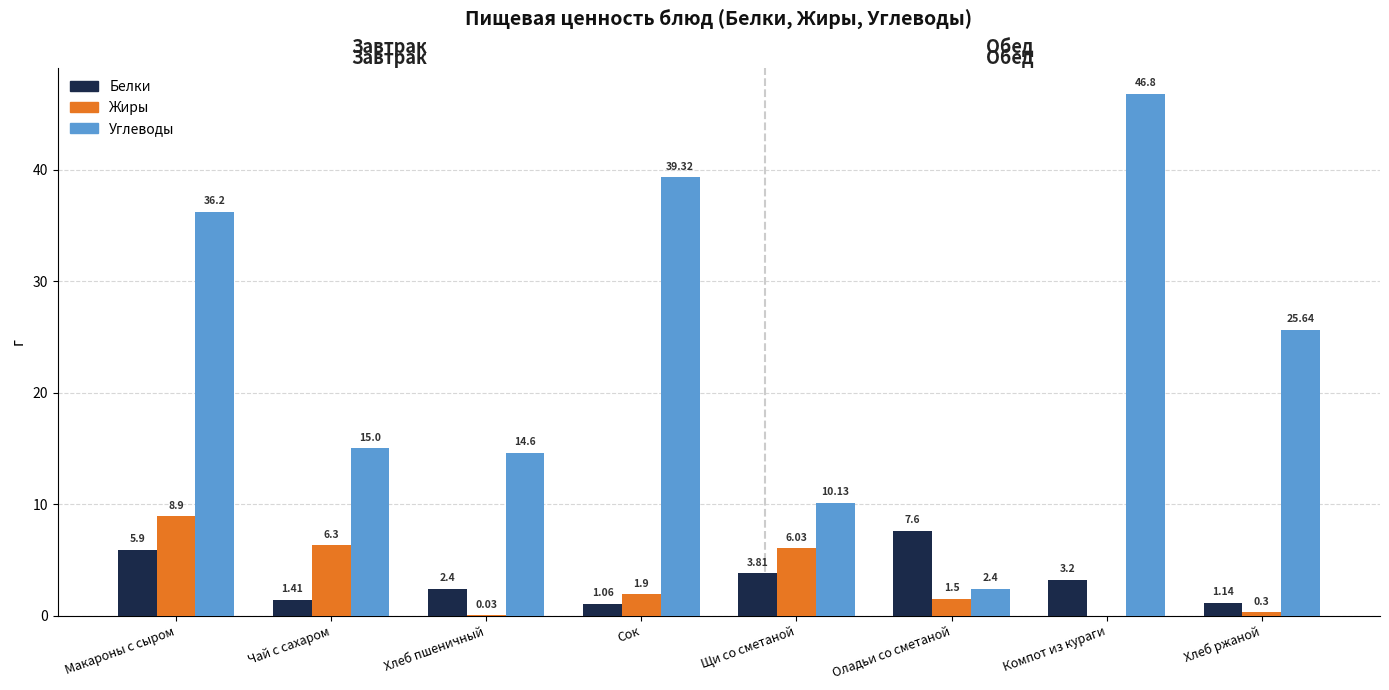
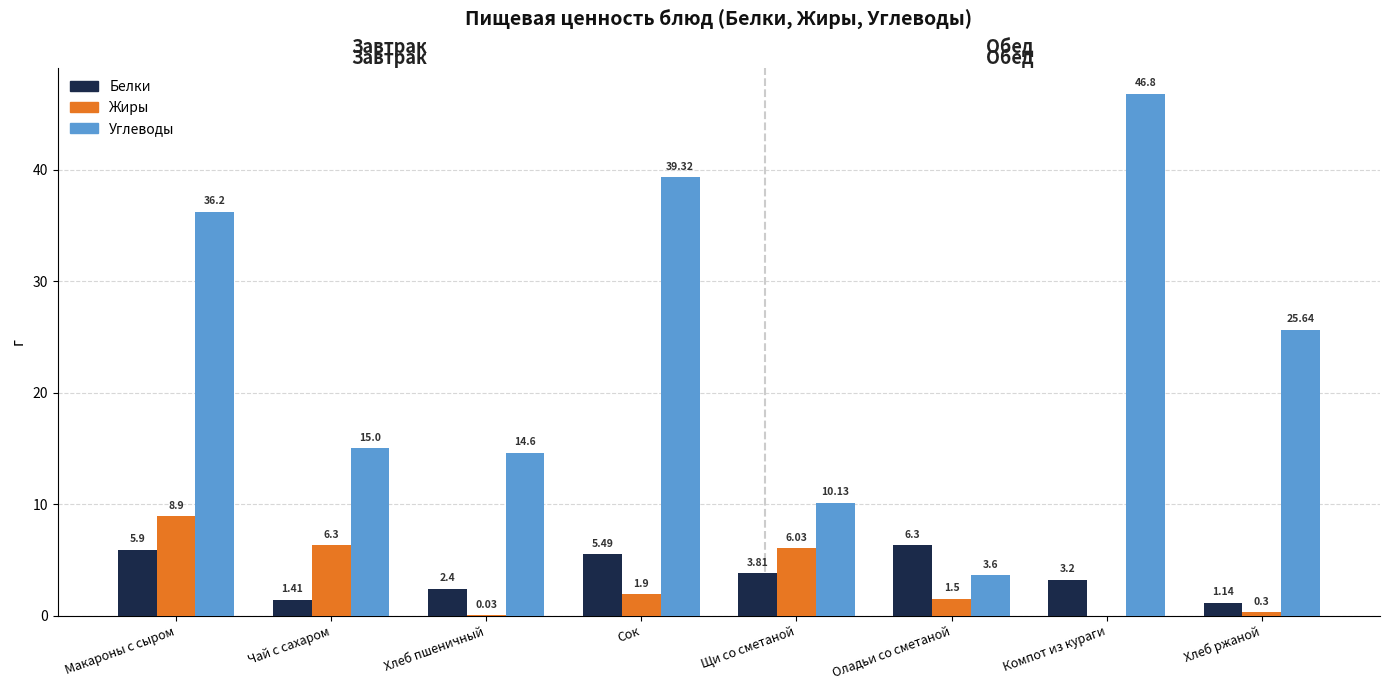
  {
    "Белки": {
      "Макароны с сыром": 5.9,
      "Чай с сахаром": 1.41,
      "Хлеб пшеничный": 2.4,
-     "Сок": 1.06,
+     "Сок": 5.49,
      "Щи со сметаной": 3.81,
-     "Оладьи со сметаной": 7.6,
+     "Оладьи со сметаной": 6.3,
      "Компот из кураги": 3.2,
      "Хлеб ржаной": 1.14
    },
    "Жиры": {
      "Макароны с сыром": 8.9,
      "Чай с сахаром": 6.3,
      "Хлеб пшеничный": 0.03,
      "Сок": 1.9,
      "Щи со сметаной": 6.03,
      "Оладьи со сметаной": 1.5,
      "Хлеб ржаной": 0.3
    },
    "Углеводы": {
      "Макароны с сыром": 36.2,
      "Чай с сахаром": 15.0,
      "Хлеб пшеничный": 14.6,
      "Сок": 39.32,
      "Щи со сметаной": 10.13,
-     "Оладьи со сметаной": 2.4,
+     "Оладьи со сметаной": 3.6,
      "Компот из кураги": 46.8,
      "Хлеб ржаной": 25.64
    }
  }
